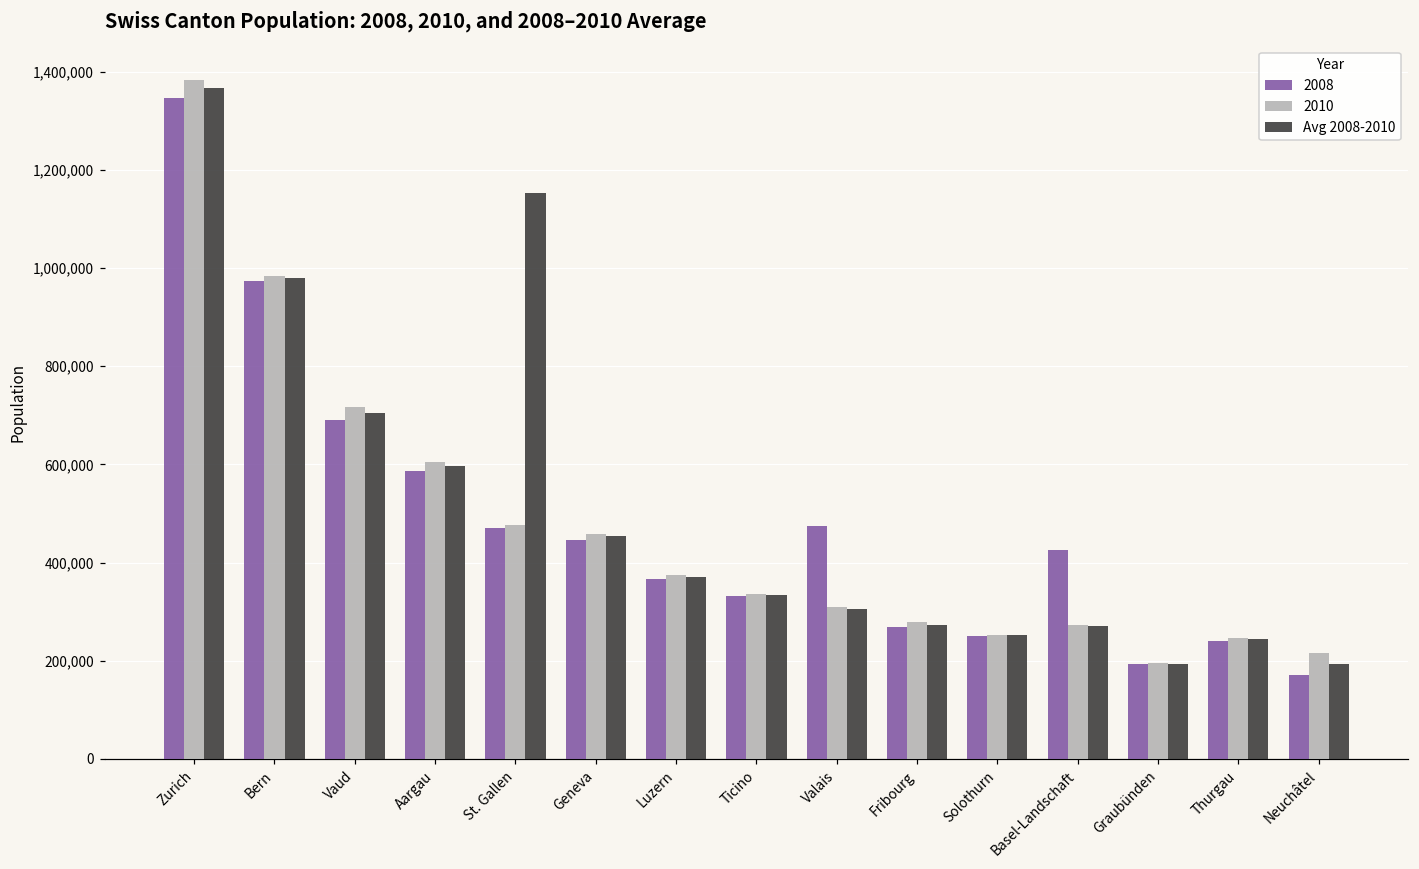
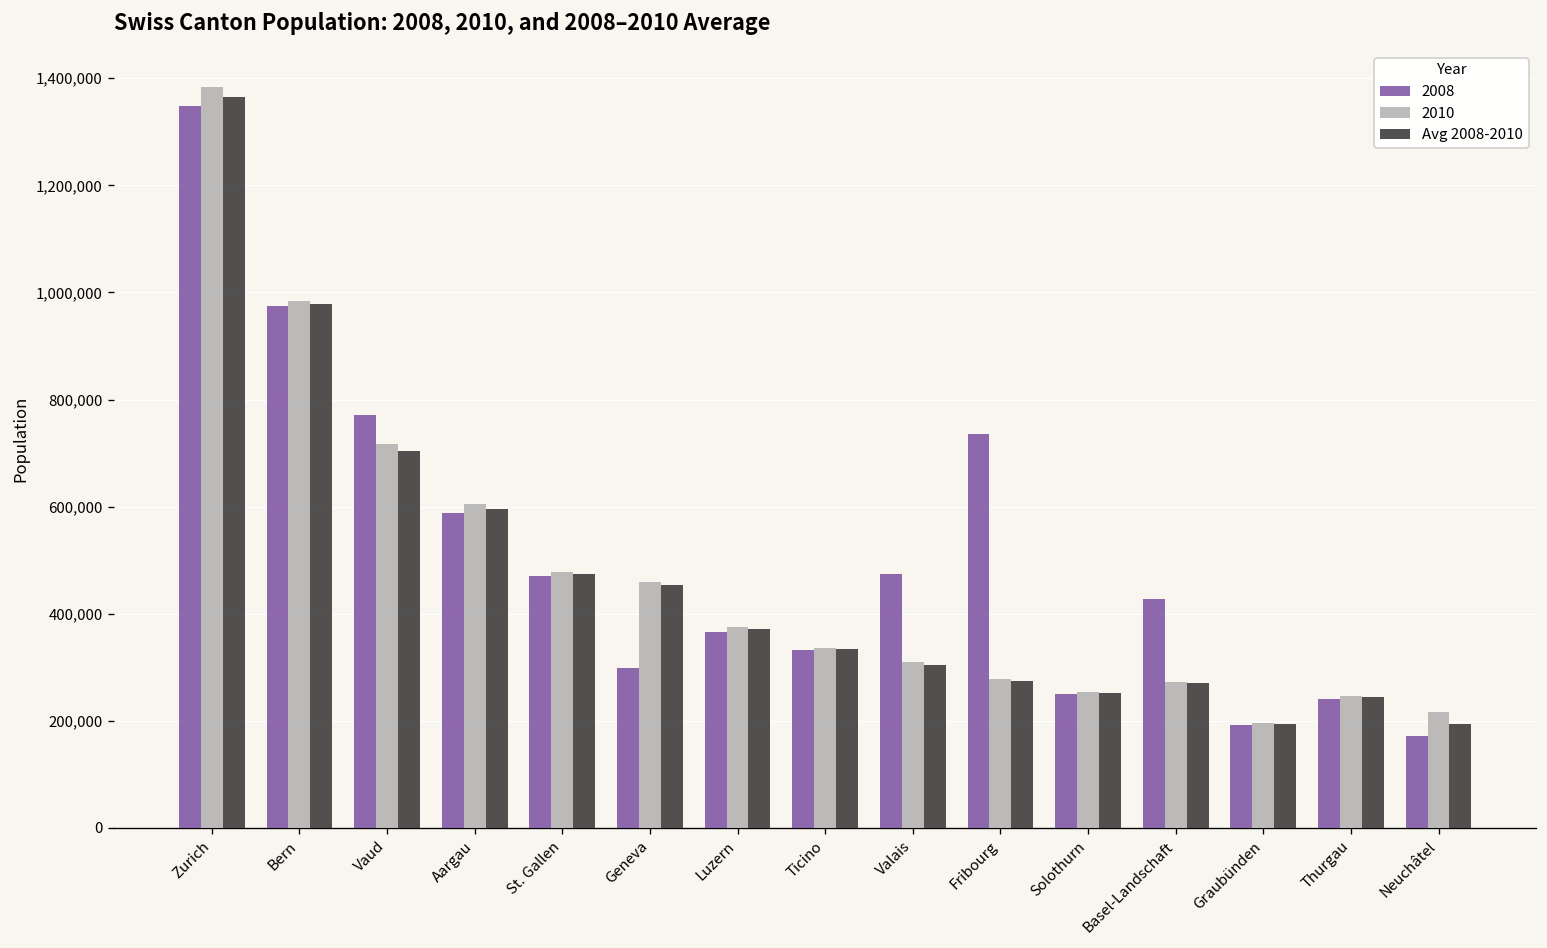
  {
    "2008": {
      "Zurich": "1,350,000",
      "Bern": "970,000",
-     "Vaud": "690,000",
+     "Vaud": "770,000",
      "Aargau": "590,000",
      "St. Gallen": "470,000",
-     "Geneva": "450,000",
+     "Geneva": "300,000",
      "Luzern": "370,000",
      "Ticino": "330,000",
      "Valais": "470,000",
-     "Fribourg": "270,000",
+     "Fribourg": "730,000",
      "Solothurn": "250,000",
      "Basel-Landschaft": "430,000",
      "Graubünden": "190,000",
      "Thurgau": "240,000",
      "Neuchâtel": "170,000"
    },
    "2010": {
      "Zurich": "1,380,000",
      "Bern": "980,000",
      "Vaud": "720,000",
      "Aargau": "600,000",
      "St. Gallen": "480,000",
      "Geneva": "460,000",
      "Luzern": "380,000",
      "Ticino": "340,000",
      "Valais": "310,000",
      "Fribourg": "280,000",
      "Solothurn": "250,000",
      "Basel-Landschaft": "270,000",
      "Graubünden": "200,000",
      "Thurgau": "250,000",
      "Neuchâtel": "220,000"
    },
    "Avg 2008-2010": {
      "Zurich": "1,370,000",
      "Bern": "980,000",
      "Vaud": "700,000",
      "Aargau": "600,000",
-     "St. Gallen": "1,150,000",
+     "St. Gallen": "470,000",
      "Geneva": "450,000",
      "Luzern": "370,000",
      "Ticino": "330,000",
      "Valais": "310,000",
      "Fribourg": "270,000",
      "Solothurn": "250,000",
      "Basel-Landschaft": "270,000",
      "Graubünden": "190,000",
      "Thurgau": "240,000",
      "Neuchâtel": "190,000"
    }
  }
